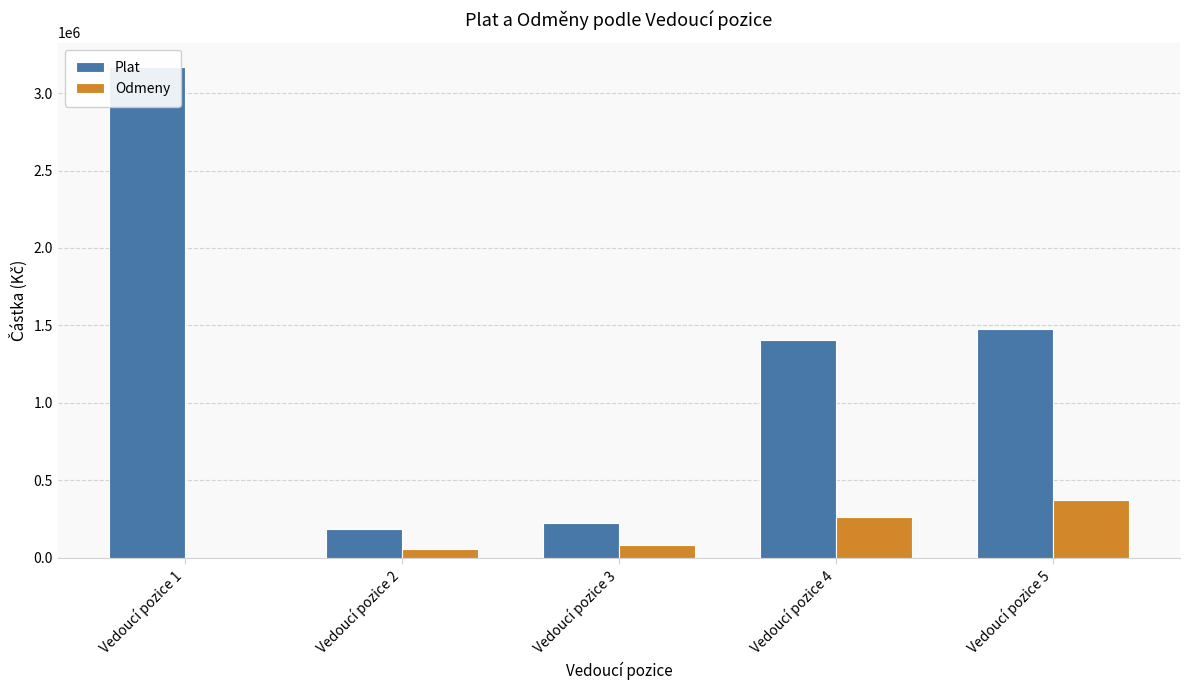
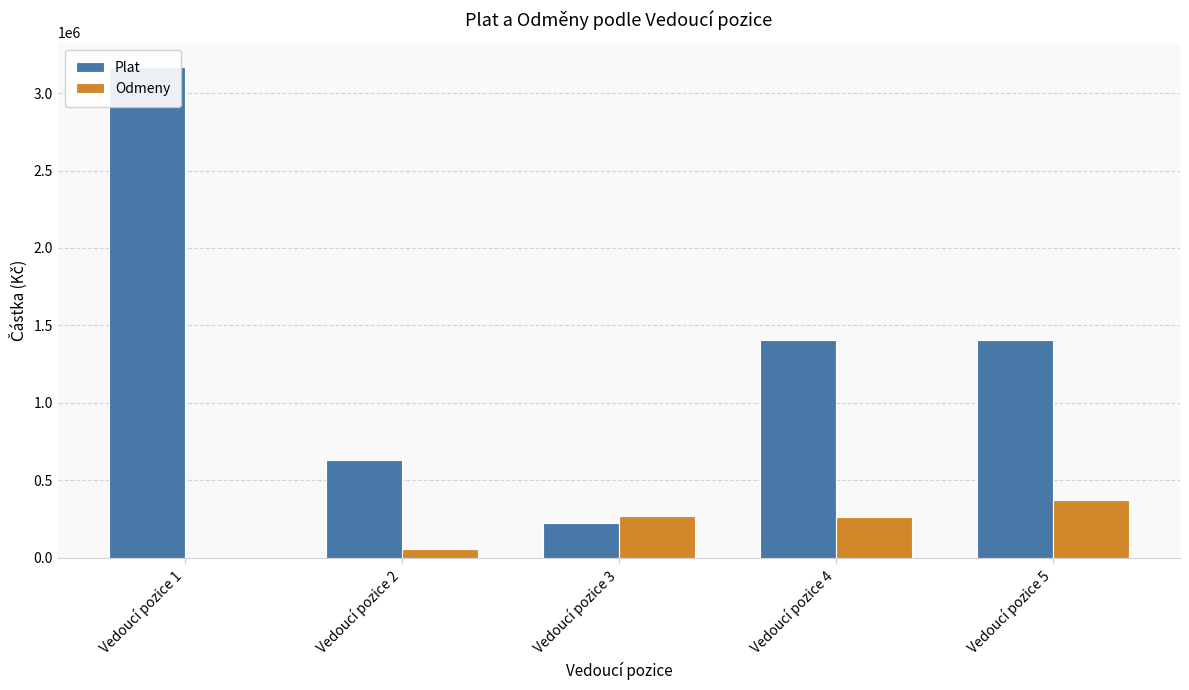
  {
    "Plat": {
-     "Vedoucí pozice 2": 190000,
+     "Vedoucí pozice 2": 630000,
      "Vedoucí pozice 3": 230000,
      "Vedoucí pozice 4": 1400000,
-     "Vedoucí pozice 5": 1480000
+     "Vedoucí pozice 5": 1400000
    },
    "Odmeny": {
      "Vedoucí pozice 1": 0,
      "Vedoucí pozice 2": 60000,
-     "Vedoucí pozice 3": 80000,
+     "Vedoucí pozice 3": 270000,
      "Vedoucí pozice 4": 270000,
      "Vedoucí pozice 5": 370000
    }
  }
